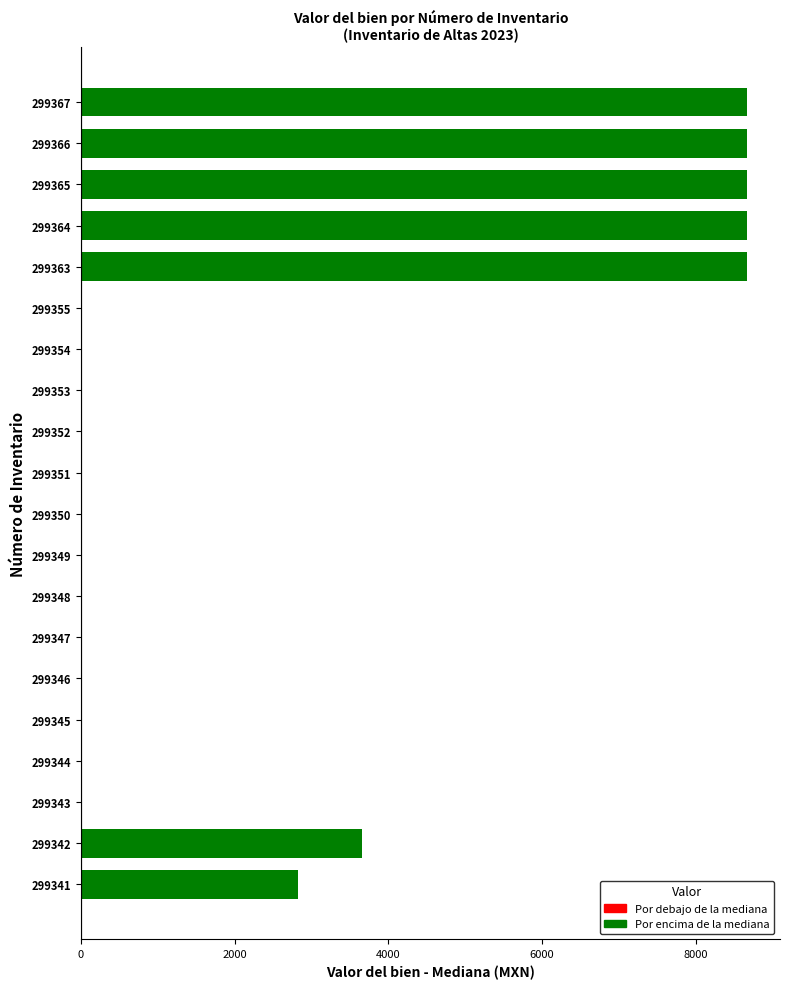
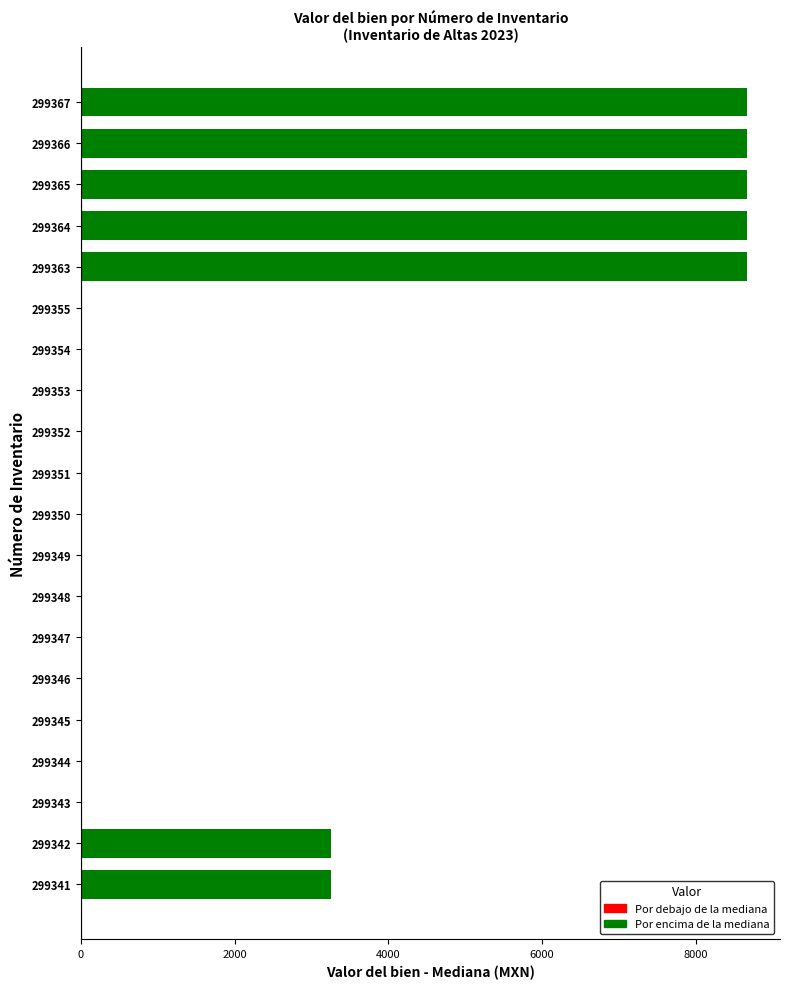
  {
    "299367": 8700,
    "299366": 8700,
    "299365": 8700,
    "299364": 8700,
    "299363": 8700,
    "299355": 0,
    "299354": 0,
    "299353": 0,
    "299352": 0,
    "299351": 0,
    "299350": 0,
    "299349": 0,
    "299348": 0,
    "299347": 0,
    "299346": 0,
    "299345": 0,
    "299344": 0,
    "299343": 0,
-   "299342": 3700,
-   "299341": 2800
+   "299342": 3300,
+   "299341": 3300
  }
